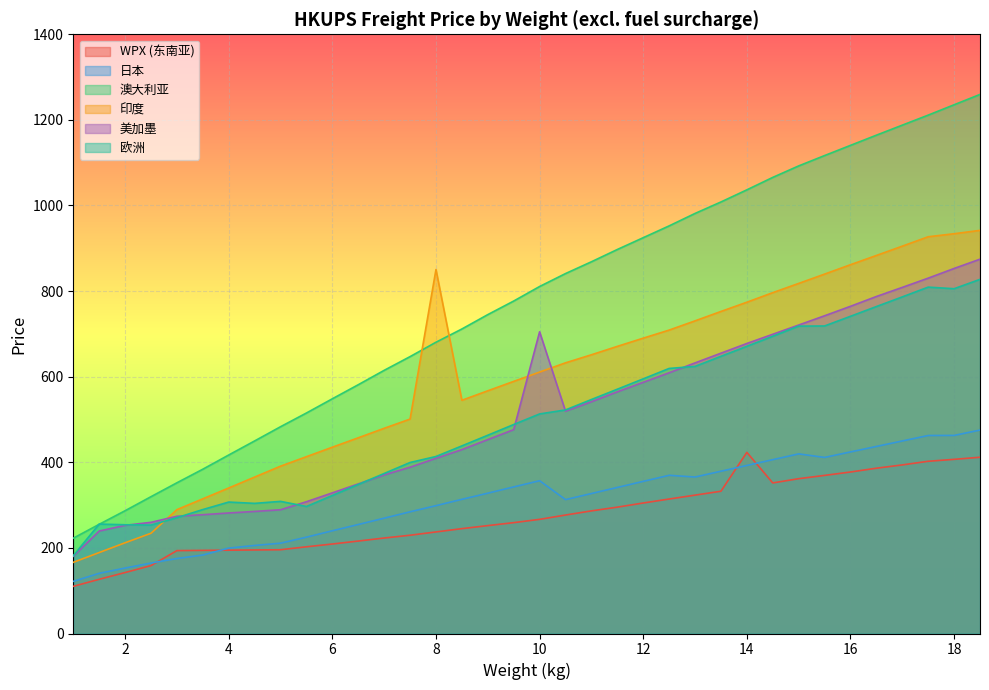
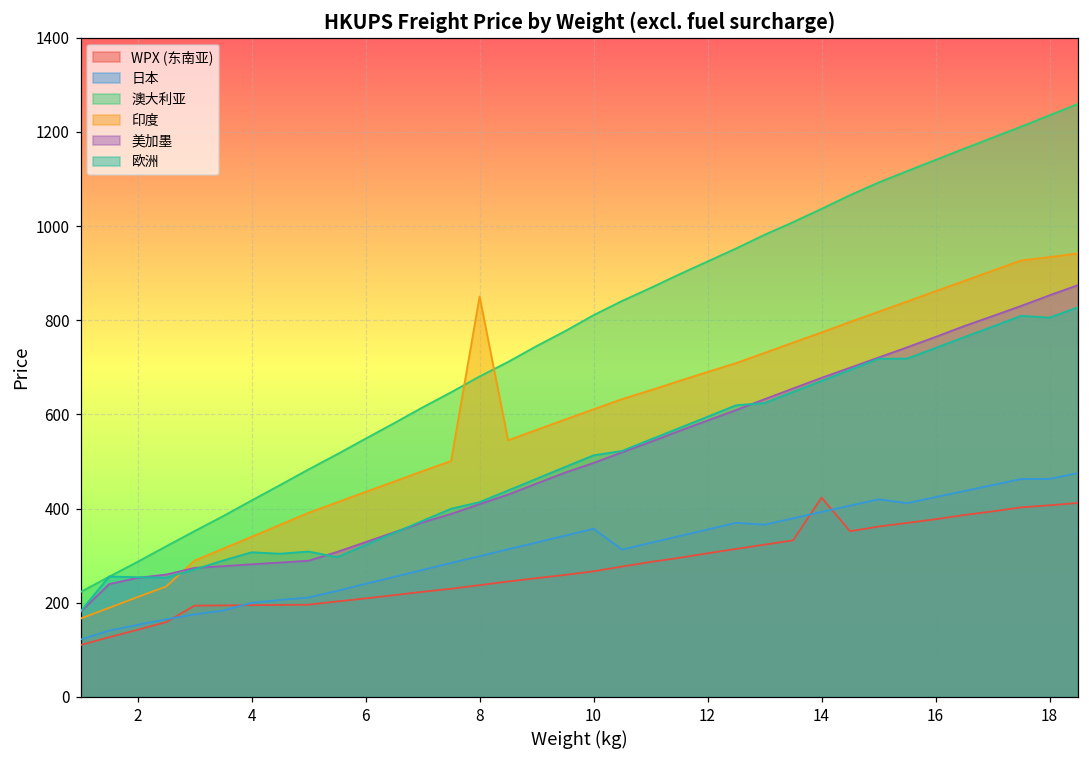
  {
    "WPX (东南亚)": {
      "2": 140,
      "6": 210,
      "8": 240,
      "10": 270,
      "12": 300,
      "14": 420,
      "16": 380,
      "18": 410
    },
    "印度": {
      "2": 210,
      "4": 340,
      "6": 440,
      "8": 850,
      "10": 610,
      "12": 690,
      "14": 770,
      "16": 860,
      "18": 930
    },
    "美加墨": {
      "4": 280,
      "6": 330,
-     "10": 700,
+     "10": 500,
      "12": 590,
      "14": 680,
      "16": 760,
      "18": 850
    }
  }
